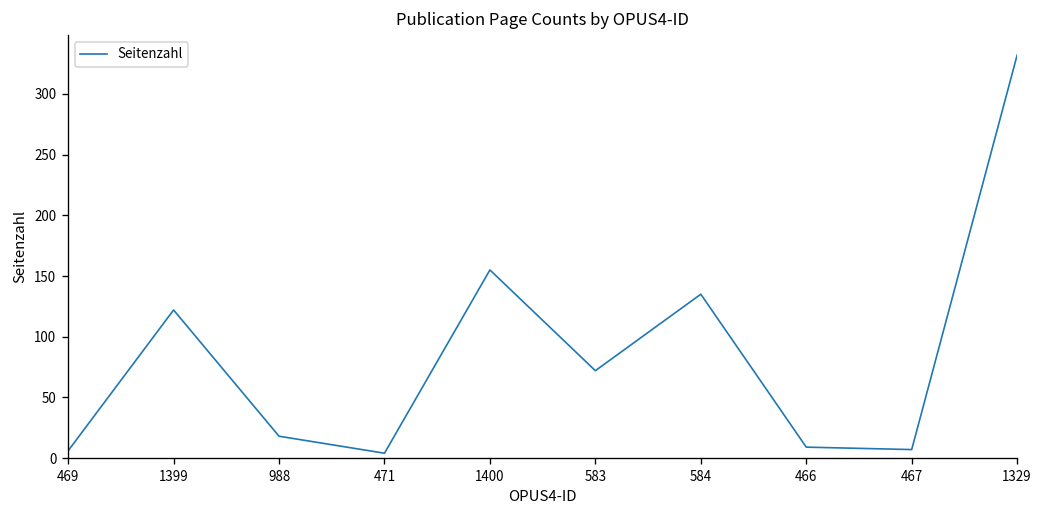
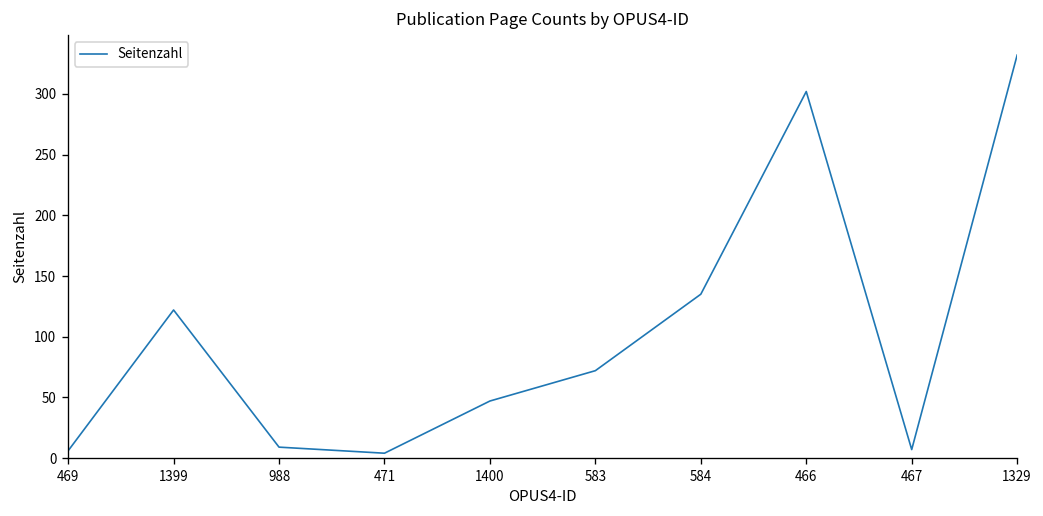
  {
    "469": 6,
    "1399": 122,
-   "988": 18,
+   "988": 9,
    "471": 4,
-   "1400": 155,
+   "1400": 47,
    "583": 72,
    "584": 135,
-   "466": 9,
+   "466": 302,
    "467": 7,
    "1329": 332
  }
